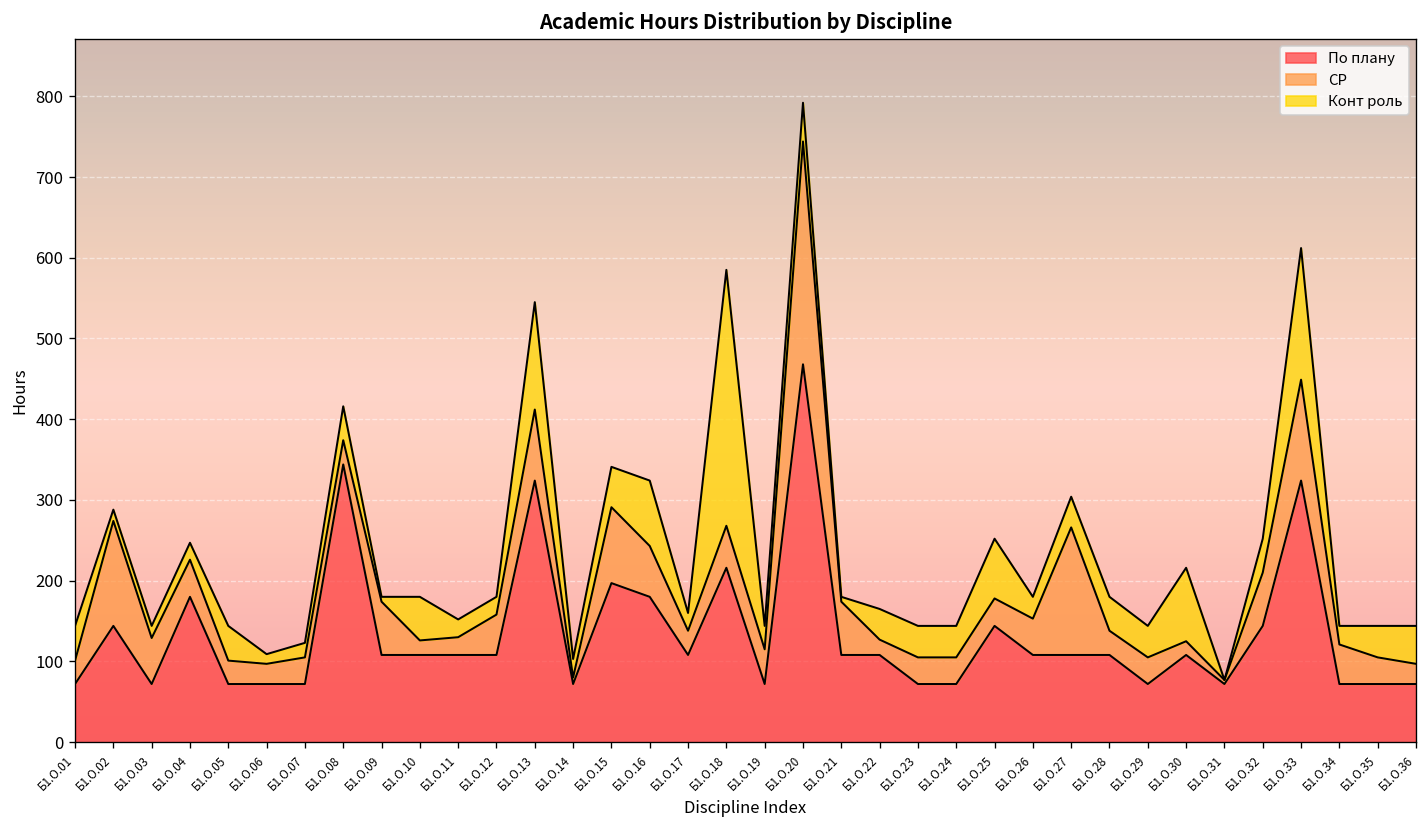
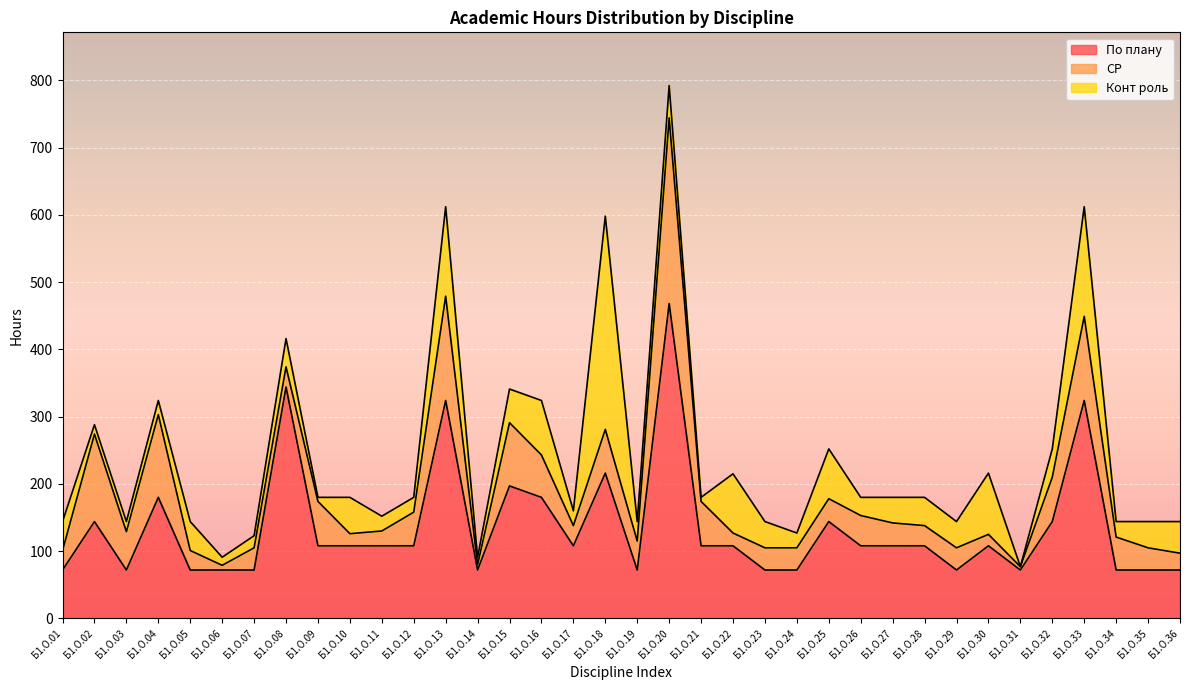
  {
    "По плану": {
      "Б1.О.01": 70,
      "Б1.О.02": 140,
      "Б1.О.03": 70,
      "Б1.О.04": 180,
      "Б1.О.05": 70,
      "Б1.О.06": 70,
      "Б1.О.07": 70,
      "Б1.О.08": 340,
      "Б1.О.09": 110,
      "Б1.О.10": 110,
      "Б1.О.11": 110,
      "Б1.О.12": 110,
      "Б1.О.13": 320,
      "Б1.О.14": 70,
      "Б1.О.15": 200,
      "Б1.О.16": 180,
      "Б1.О.17": 110,
      "Б1.О.18": 220,
      "Б1.О.19": 70,
      "Б1.О.20": 470,
      "Б1.О.21": 110,
      "Б1.О.22": 110,
      "Б1.О.23": 70,
      "Б1.О.24": 70,
      "Б1.О.25": 140,
      "Б1.О.26": 110,
      "Б1.О.27": 110,
      "Б1.О.28": 110,
      "Б1.О.29": 70,
      "Б1.О.30": 110,
      "Б1.О.31": 70,
      "Б1.О.32": 140,
      "Б1.О.33": 320,
      "Б1.О.34": 70,
      "Б1.О.35": 70,
      "Б1.О.36": 70
    },
    "СР": {
      "Б1.О.01": 30,
      "Б1.О.02": 130,
      "Б1.О.03": 60,
-     "Б1.О.04": 50,
+     "Б1.О.04": 120,
      "Б1.О.05": 30,
-     "Б1.О.06": 30,
+     "Б1.О.06": 10,
      "Б1.О.07": 30,
      "Б1.О.08": 30,
      "Б1.О.09": 70,
      "Б1.О.10": 20,
      "Б1.О.11": 20,
      "Б1.О.12": 50,
-     "Б1.О.13": 90,
+     "Б1.О.13": 160,
      "Б1.О.14": 10,
      "Б1.О.15": 90,
      "Б1.О.16": 60,
      "Б1.О.17": 30,
-     "Б1.О.18": 50,
+     "Б1.О.18": 70,
      "Б1.О.19": 40,
      "Б1.О.20": 280,
      "Б1.О.21": 70,
      "Б1.О.22": 20,
      "Б1.О.23": 30,
      "Б1.О.24": 30,
      "Б1.О.25": 30,
      "Б1.О.26": 50,
-     "Б1.О.27": 160,
+     "Б1.О.27": 30,
      "Б1.О.28": 30,
      "Б1.О.29": 30,
      "Б1.О.30": 20,
      "Б1.О.32": 70,
      "Б1.О.33": 130,
      "Б1.О.34": 50,
      "Б1.О.35": 30,
      "Б1.О.36": 30
    },
    "Конт роль": {
      "Б1.О.01": 40,
      "Б1.О.02": 10,
      "Б1.О.03": 20,
      "Б1.О.04": 20,
      "Б1.О.05": 40,
      "Б1.О.06": 10,
      "Б1.О.07": 20,
      "Б1.О.08": 40,
      "Б1.О.09": 10,
      "Б1.О.10": 50,
      "Б1.О.11": 20,
      "Б1.О.12": 20,
      "Б1.О.13": 130,
-     "Б1.О.14": 20,
+     "Б1.О.14": 10,
      "Б1.О.15": 50,
      "Б1.О.16": 80,
      "Б1.О.17": 20,
      "Б1.О.18": 320,
      "Б1.О.19": 30,
      "Б1.О.20": 50,
      "Б1.О.21": 10,
-     "Б1.О.22": 40,
+     "Б1.О.22": 90,
      "Б1.О.23": 40,
-     "Б1.О.24": 40,
+     "Б1.О.24": 20,
      "Б1.О.25": 70,
      "Б1.О.26": 30,
      "Б1.О.27": 40,
      "Б1.О.28": 40,
      "Б1.О.29": 40,
      "Б1.О.30": 90,
      "Б1.О.32": 40,
      "Б1.О.33": 160,
      "Б1.О.34": 20,
      "Б1.О.35": 40,
      "Б1.О.36": 50
    }
  }
